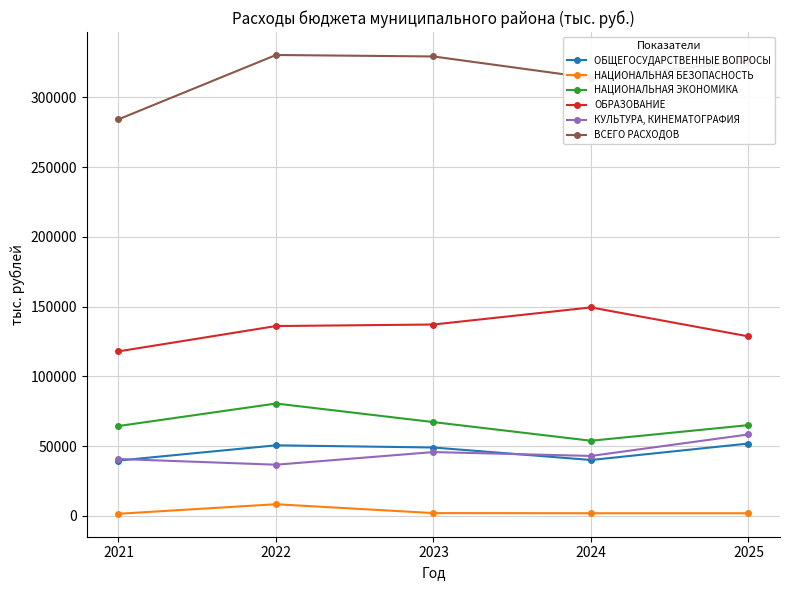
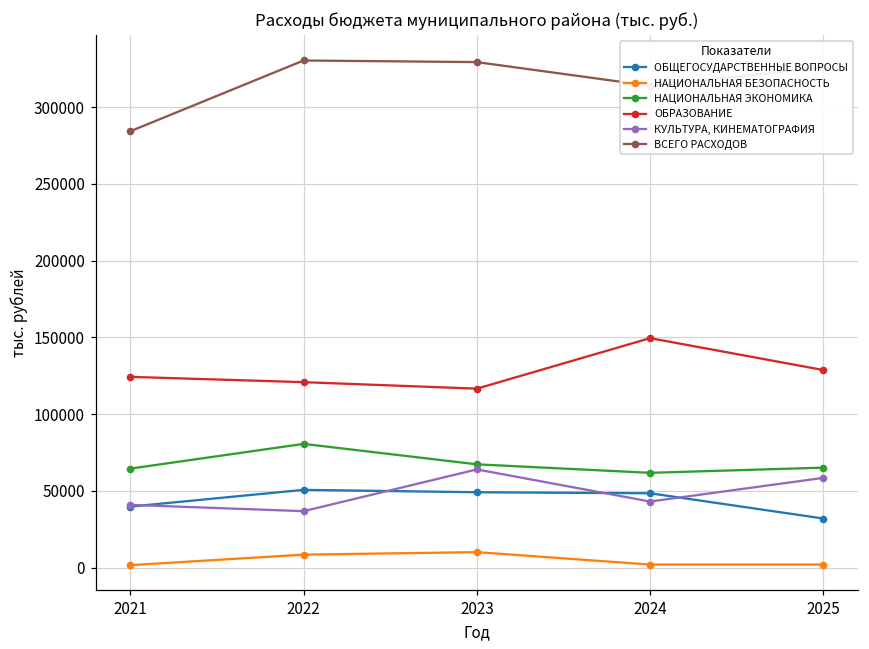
  {
    "ОБЩЕГОСУДАРСТВЕННЫЕ ВОПРОСЫ": {
      "2022": 51000,
      "2023": 49000,
-     "2024": 40000,
-     "2025": 52000
+     "2024": 48000,
+     "2025": 32000
    },
    "НАЦИОНАЛЬНАЯ БЕЗОПАСНОСТЬ": {
      "2021": 2000,
      "2022": 8000,
-     "2023": 2000,
+     "2023": 10000,
      "2024": 2000,
      "2025": 2000
    },
    "НАЦИОНАЛЬНАЯ ЭКОНОМИКА": {
      "2021": 64000,
      "2022": 81000,
      "2023": 67000,
-     "2024": 54000,
+     "2024": 62000,
      "2025": 65000
    },
    "ОБРАЗОВАНИЕ": {
-     "2021": 118000,
-     "2022": 136000,
-     "2023": 137000,
+     "2021": 124000,
+     "2022": 121000,
+     "2023": 117000,
      "2024": 149000,
      "2025": 129000
    },
    "КУЛЬТУРА, КИНЕМАТОГРАФИЯ": {
      "2022": 37000,
-     "2023": 46000,
+     "2023": 64000,
      "2024": 43000,
      "2025": 58000
    },
    "ВСЕГО РАСХОДОВ": {
      "2021": 284000,
      "2022": 330000,
      "2023": 329000
    }
  }
